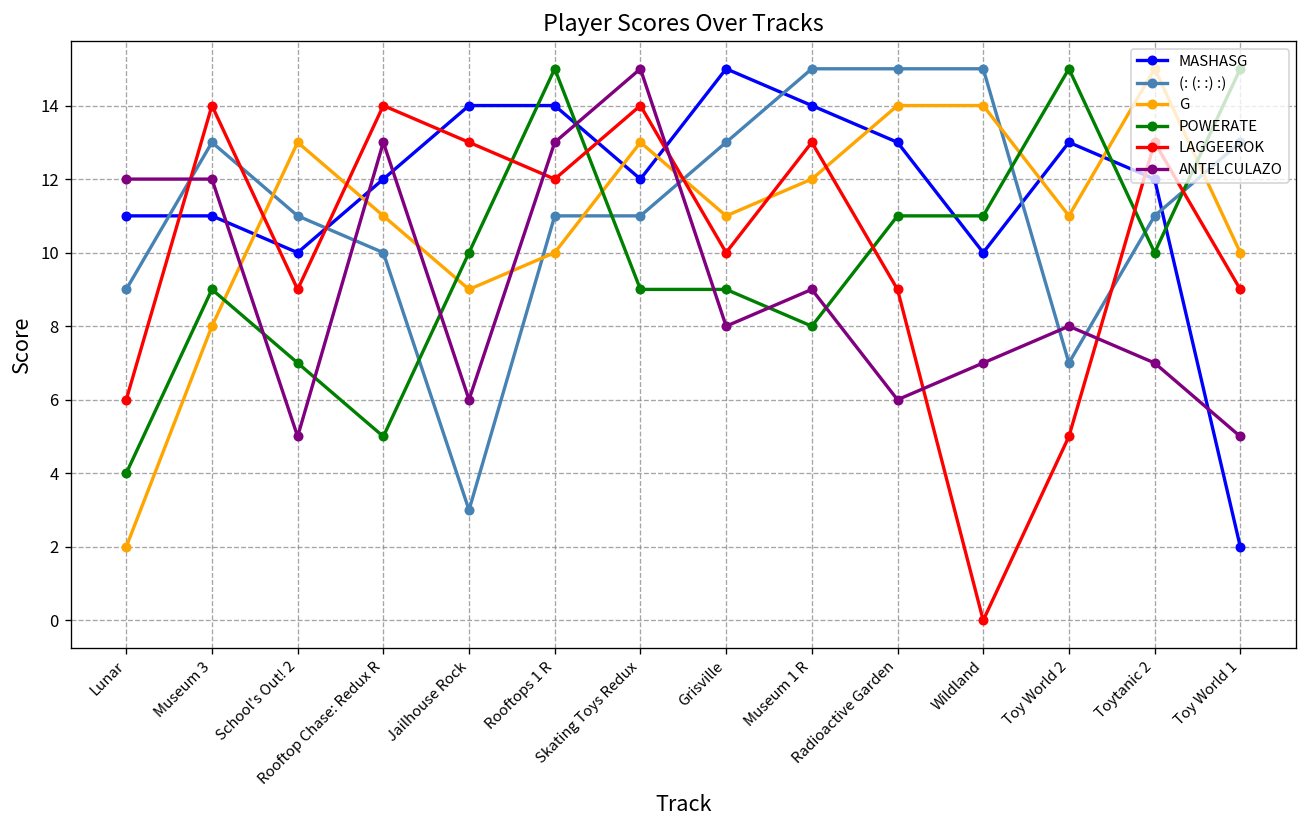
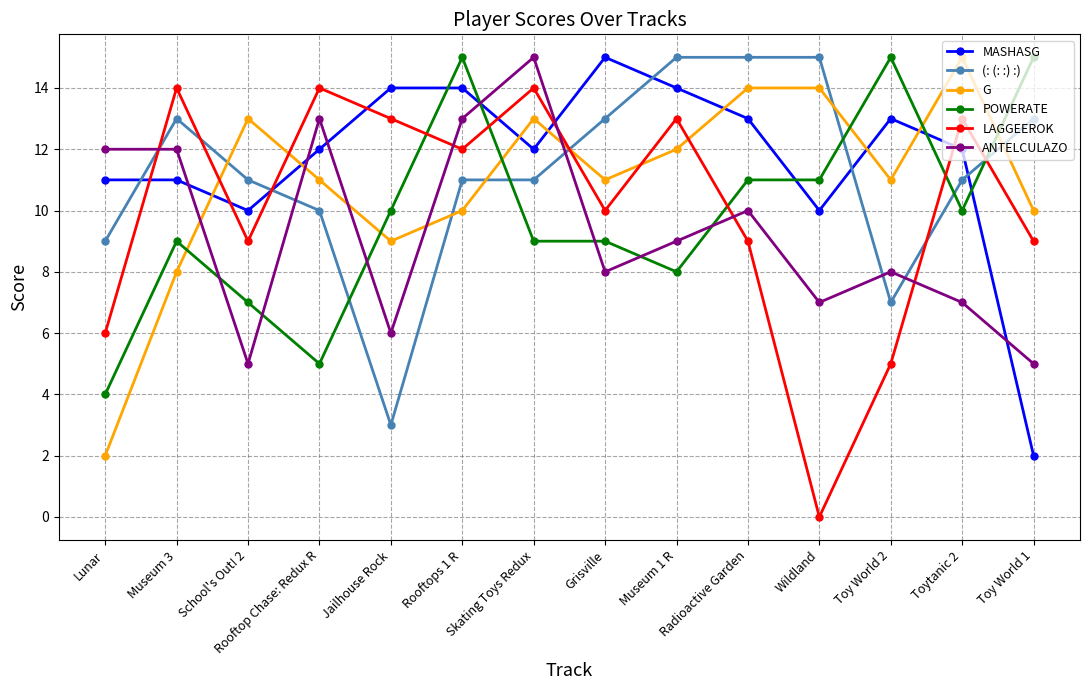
  {
    "MASHASG": {
      "Lunar": 11,
      "Museum 3": 11,
      "School's Out! 2": 10,
      "Rooftop Chase: Redux R": 12,
      "Jailhouse Rock": 14,
      "Rooftops 1 R": 14,
      "Skating Toys Redux": 12,
      "Grisville": 15,
      "Museum 1 R": 14,
      "Radioactive Garden": 13,
      "Wildland": 10,
      "Toy World 2": 13,
      "Toy World 1": 2
    },
    "(: (: :) :)": {
      "Lunar": 9,
      "Museum 3": 13,
      "School's Out! 2": 11,
      "Rooftop Chase: Redux R": 10,
      "Jailhouse Rock": 3,
      "Rooftops 1 R": 11,
      "Skating Toys Redux": 11,
      "Grisville": 13,
      "Museum 1 R": 15,
      "Radioactive Garden": 15,
      "Wildland": 15,
      "Toy World 2": 7,
      "Toytanic 2": 11
    },
    "G": {
      "Lunar": 2,
      "Museum 3": 8,
      "School's Out! 2": 13,
      "Rooftop Chase: Redux R": 11,
      "Jailhouse Rock": 9,
      "Rooftops 1 R": 10,
      "Skating Toys Redux": 13,
      "Grisville": 11,
      "Museum 1 R": 12,
      "Radioactive Garden": 14,
      "Wildland": 14,
      "Toy World 2": 11,
      "Toy World 1": 10
    },
    "POWERATE": {
      "Lunar": 4,
      "Museum 3": 9,
      "School's Out! 2": 7,
      "Rooftop Chase: Redux R": 5,
      "Jailhouse Rock": 10,
      "Rooftops 1 R": 15,
      "Skating Toys Redux": 9,
      "Grisville": 9,
      "Museum 1 R": 8,
      "Radioactive Garden": 11,
      "Wildland": 11,
      "Toy World 2": 15,
      "Toytanic 2": 10
    },
    "LAGGEEROK": {
      "Lunar": 6,
      "Museum 3": 14,
      "School's Out! 2": 9,
      "Rooftop Chase: Redux R": 14,
      "Jailhouse Rock": 13,
      "Rooftops 1 R": 12,
      "Skating Toys Redux": 14,
      "Grisville": 10,
      "Museum 1 R": 13,
      "Radioactive Garden": 9,
      "Wildland": 0,
      "Toy World 2": 5,
      "Toy World 1": 9
    },
    "ANTELCULAZO": {
      "Lunar": 12,
      "Museum 3": 12,
      "School's Out! 2": 5,
      "Rooftop Chase: Redux R": 13,
      "Jailhouse Rock": 6,
      "Rooftops 1 R": 13,
      "Skating Toys Redux": 15,
      "Grisville": 8,
      "Museum 1 R": 9,
-     "Radioactive Garden": 6,
+     "Radioactive Garden": 10,
      "Wildland": 7,
      "Toy World 2": 8,
      "Toytanic 2": 7,
      "Toy World 1": 5
    }
  }
